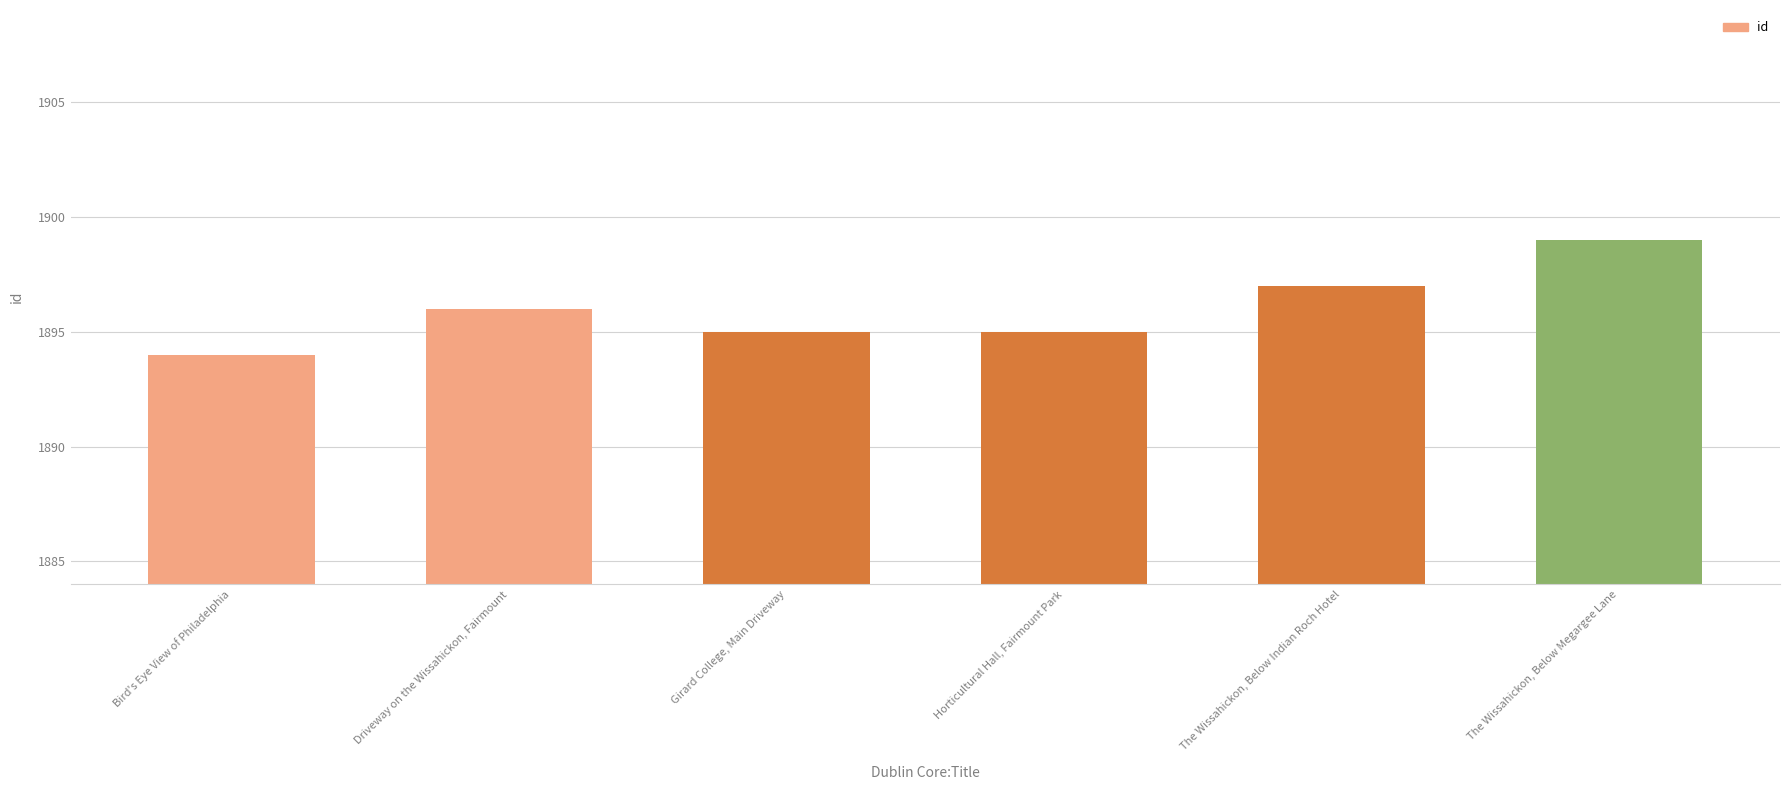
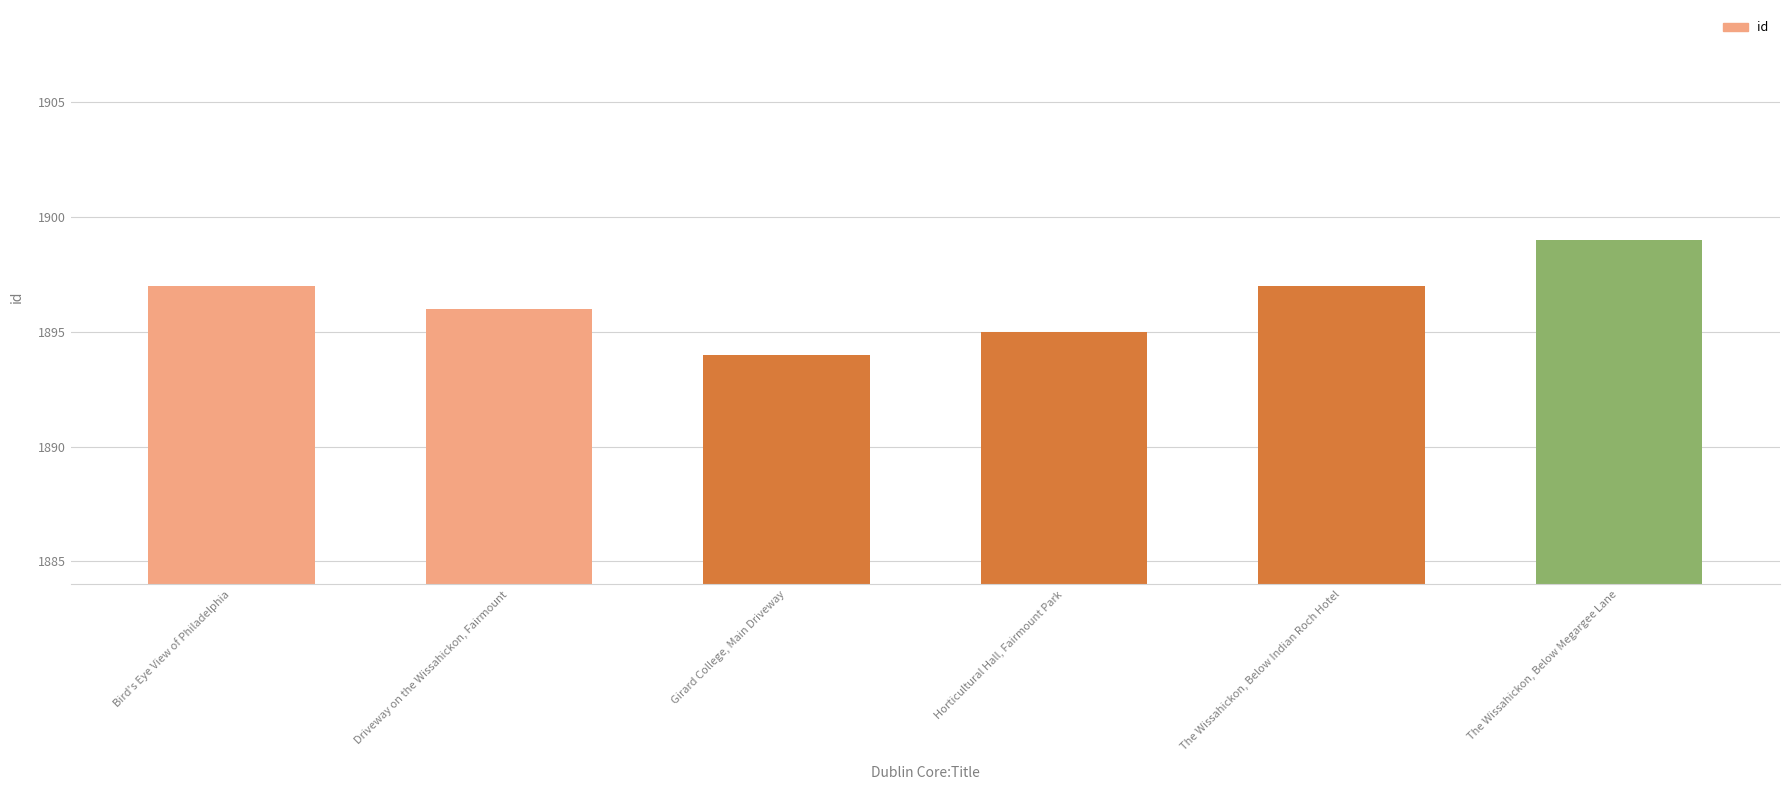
  {
-   "Bird's Eye View of Philadelphia": 1894,
+   "Bird's Eye View of Philadelphia": 1897,
    "Driveway on the Wissahickon, Fairmount": 1896,
-   "Girard College, Main Driveway": 1895,
+   "Girard College, Main Driveway": 1894,
    "Horticultural Hall, Fairmount Park": 1895,
    "The Wissahickon, Below Indian Roch Hotel": 1897,
    "The Wissahickon, Below Megargee Lane": 1899
  }
